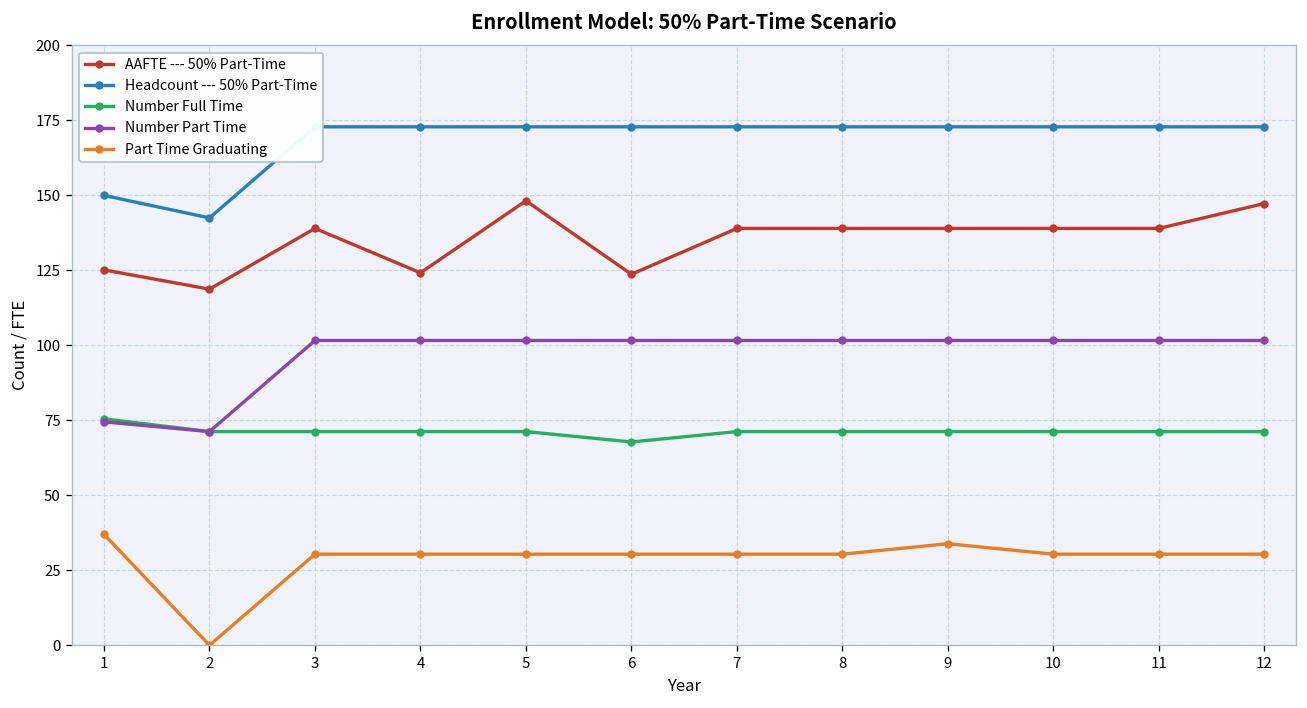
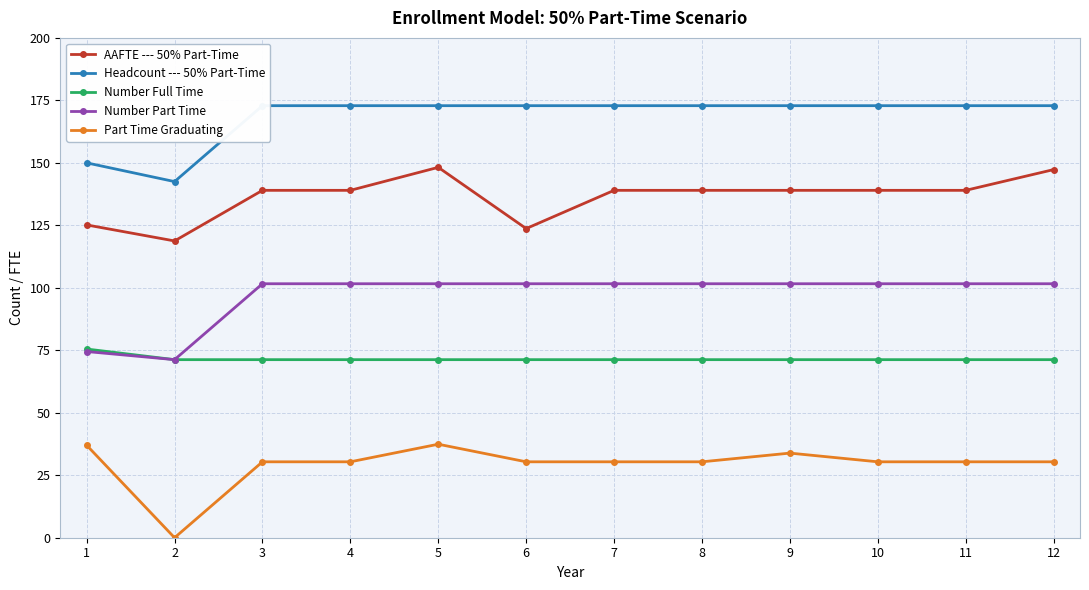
  {
    "AAFTE --- 50% Part-Time": {
      "1": 125,
      "2": 119,
      "3": 139,
-     "4": 124,
+     "4": 139,
      "5": 148,
      "6": 124,
      "7": 139,
      "8": 139,
      "9": 139,
      "10": 139,
      "11": 139,
      "12": 147
    },
    "Headcount --- 50% Part-Time": {
      "1": 150,
      "2": 143,
      "4": 173,
      "5": 173,
      "6": 173,
      "7": 173,
      "8": 173,
      "9": 173,
      "10": 173,
      "11": 173,
      "12": 173
    },
    "Number Full Time": {
      "3": 71,
      "4": 71,
      "5": 71,
-     "6": 68,
+     "6": 71,
      "7": 71,
      "8": 71,
      "9": 71,
      "10": 71,
      "11": 71,
      "12": 71
    },
    "Number Part Time": {
      "3": 102,
      "4": 102,
      "5": 102,
      "6": 102,
      "7": 102,
      "8": 102,
      "9": 102,
      "10": 102,
      "11": 102,
      "12": 102
    },
    "Part Time Graduating": {
      "1": 37,
      "2": 0,
      "3": 30,
      "4": 30,
-     "5": 30,
+     "5": 37,
      "6": 30,
      "7": 30,
      "8": 30,
      "9": 34,
      "10": 30,
      "11": 30,
      "12": 30
    }
  }
